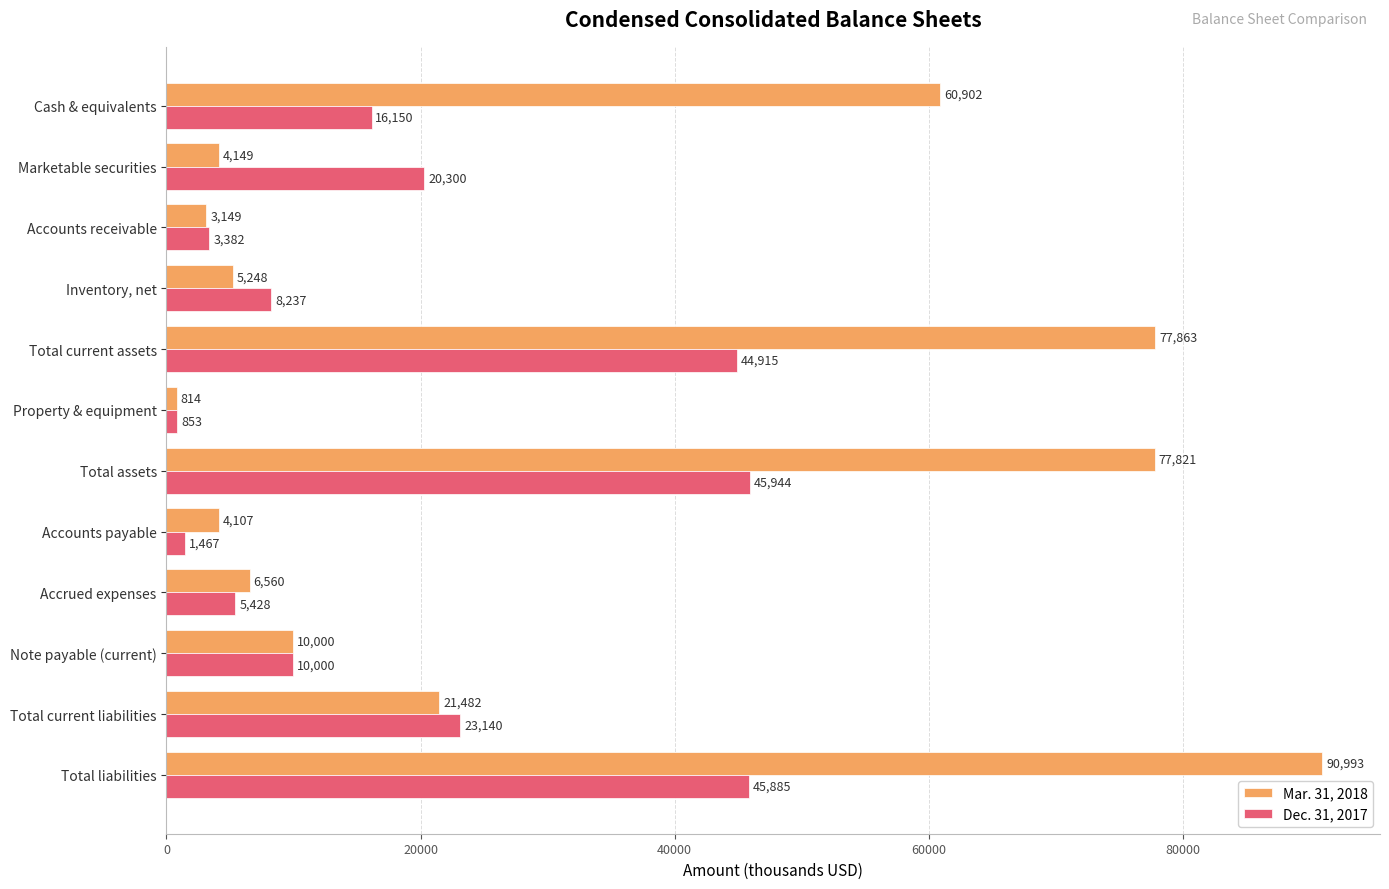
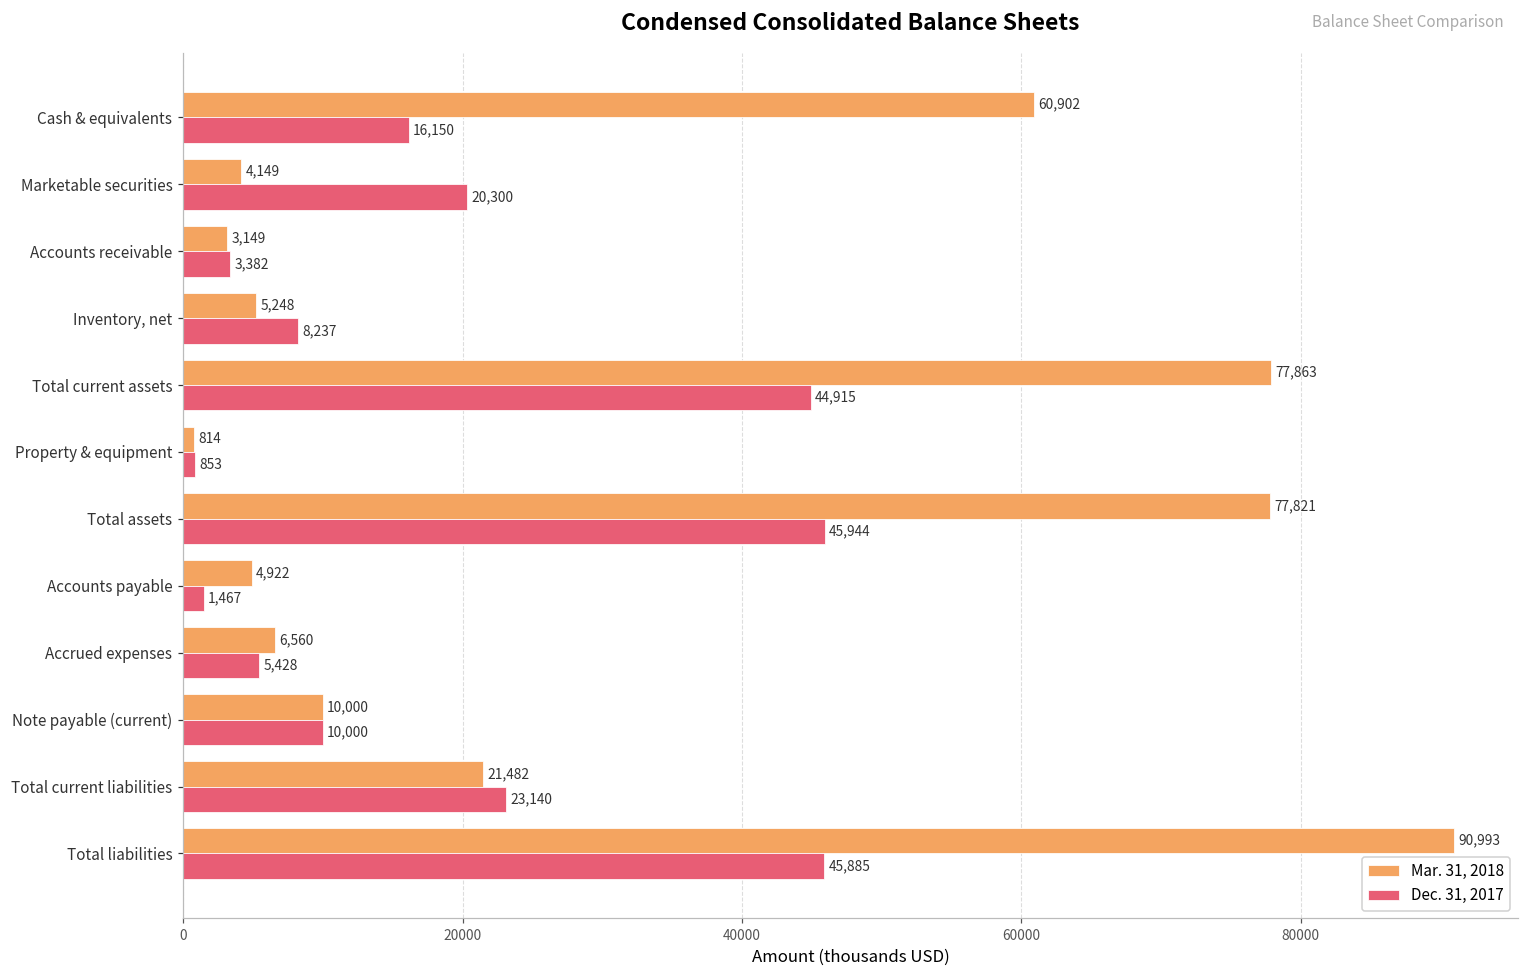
  {
    "Mar. 31, 2018": {
      "Cash & equivalents": "60,902",
      "Marketable securities": "4,149",
      "Accounts receivable": "3,149",
      "Inventory, net": "5,248",
      "Total current assets": "77,863",
      "Property & equipment": "814",
      "Total assets": "77,821",
-     "Accounts payable": "4,107",
+     "Accounts payable": "4,922",
      "Accrued expenses": "6,560",
      "Note payable (current)": "10,000",
      "Total current liabilities": "21,482",
      "Total liabilities": "90,993"
    },
    "Dec. 31, 2017": {
      "Cash & equivalents": "16,150",
      "Marketable securities": "20,300",
      "Accounts receivable": "3,382",
      "Inventory, net": "8,237",
      "Total current assets": "44,915",
      "Property & equipment": "853",
      "Total assets": "45,944",
      "Accounts payable": "1,467",
      "Accrued expenses": "5,428",
      "Note payable (current)": "10,000",
      "Total current liabilities": "23,140",
      "Total liabilities": "45,885"
    }
  }
